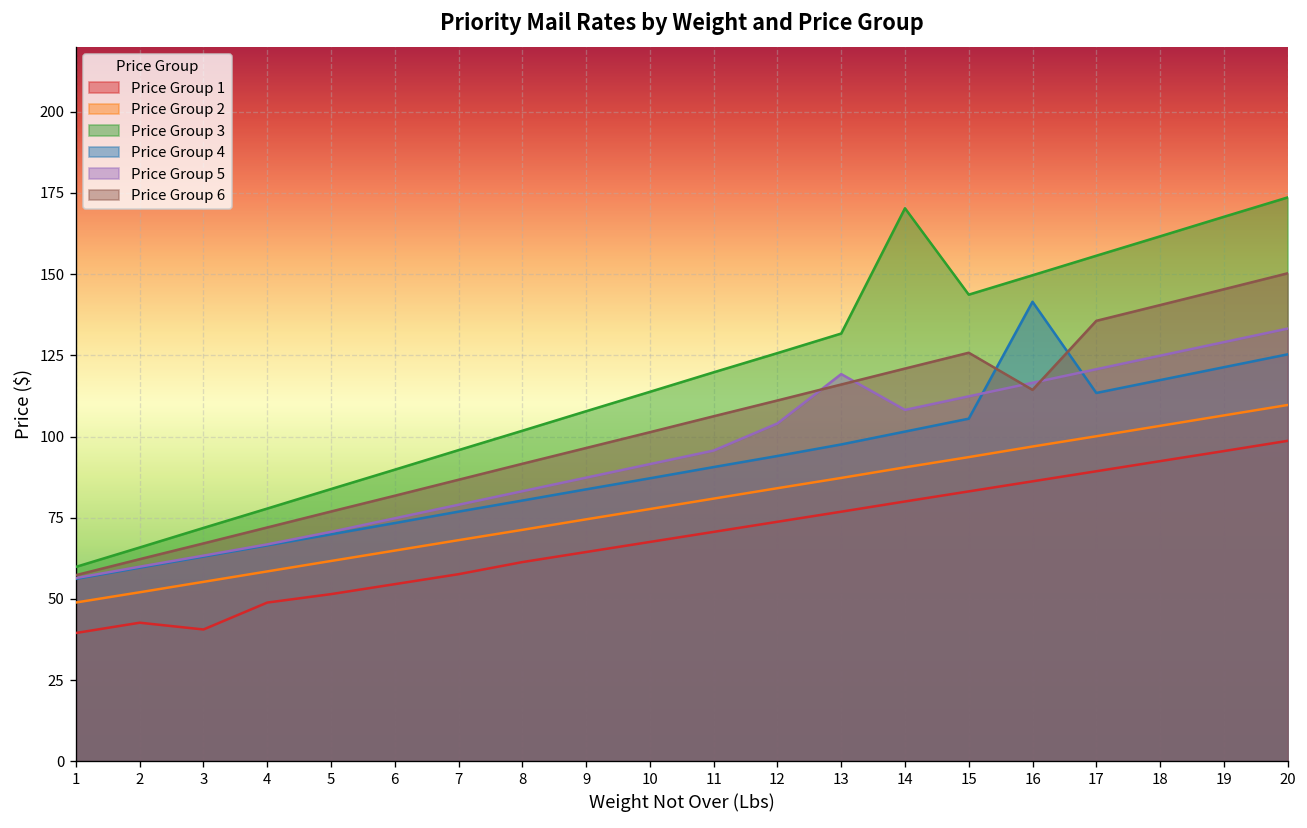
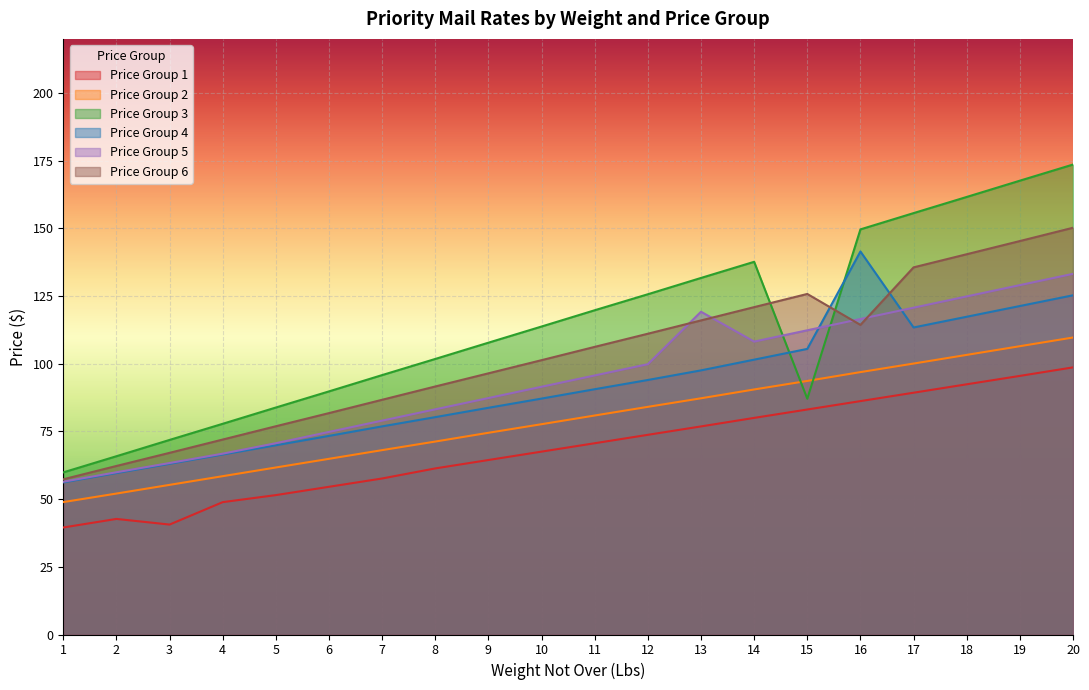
  {
    "Price Group 1": {
      "1": 40,
      "2": 43,
      "3": 41,
      "4": 49,
      "5": 51,
      "6": 55,
      "7": 58,
      "8": 61,
      "9": 64,
      "10": 68,
      "11": 71,
      "12": 74,
      "13": 77,
      "14": 80,
      "15": 83,
      "16": 86,
      "17": 89,
      "18": 92,
      "19": 96,
      "20": 99
    },
    "Price Group 2": {
      "1": 49,
      "2": 52,
      "3": 55,
      "4": 58,
      "5": 62,
      "6": 65,
      "7": 68,
      "8": 71,
      "9": 75,
      "10": 78,
      "11": 81,
      "12": 84,
      "13": 87,
      "14": 91,
      "15": 94,
      "16": 97,
      "17": 100,
      "18": 103,
      "19": 106,
      "20": 110
    },
    "Price Group 3": {
      "1": 60,
      "2": 66,
      "3": 72,
      "4": 78,
      "5": 84,
      "6": 90,
      "7": 96,
      "8": 102,
      "9": 108,
      "10": 114,
      "11": 120,
      "12": 126,
      "13": 132,
-     "14": 170,
-     "15": 144,
+     "14": 138,
+     "15": 87,
      "16": 150,
      "17": 156,
      "18": 162,
      "19": 168,
      "20": 174
    },
    "Price Group 4": {
      "6": 73,
      "7": 77,
      "8": 80,
      "9": 84,
      "10": 87,
      "11": 91,
      "12": 94,
      "13": 98,
      "14": 102,
      "15": 105,
      "16": 141,
      "17": 113,
      "18": 117,
      "19": 121,
      "20": 125
    },
    "Price Group 5": {
      "6": 75,
      "7": 79,
      "8": 83,
      "9": 87,
      "10": 92,
      "11": 96,
-     "12": 104,
+     "12": 100,
      "13": 119,
      "14": 108,
      "15": 112,
      "16": 117,
      "17": 121,
      "18": 125,
      "19": 129,
      "20": 133
    },
    "Price Group 6": {
      "2": 62,
      "3": 67,
      "4": 72,
      "5": 77,
      "6": 82,
      "7": 87,
      "8": 92,
      "9": 96,
      "10": 101,
      "11": 106,
      "12": 111,
      "13": 116,
      "14": 121,
      "15": 126,
      "16": 114,
      "17": 136,
      "18": 140,
      "19": 145,
      "20": 150
    }
  }
